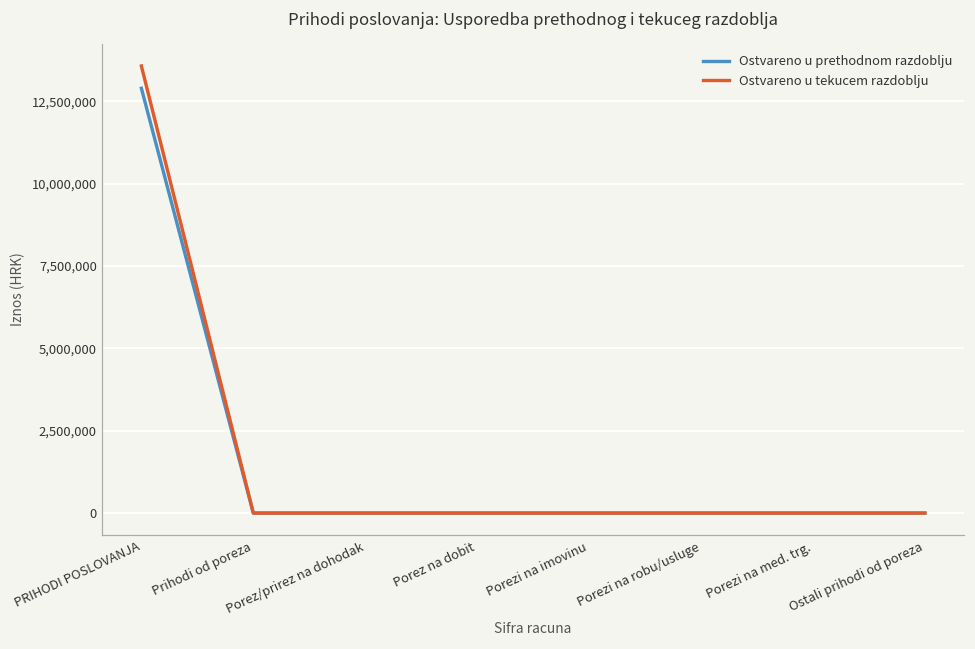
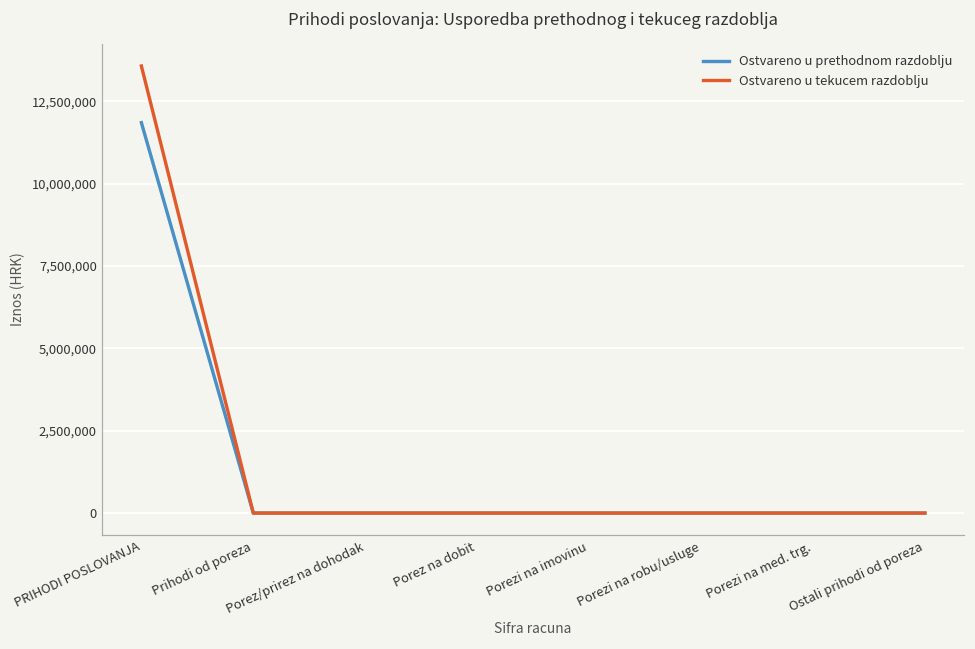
  {
    "Ostvareno u prethodnom razdoblju": {
-     "PRIHODI POSLOVANJA": "12,900,000"
+     "PRIHODI POSLOVANJA": "11,900,000"
    },
    "Ostvareno u tekucem razdoblju": {
      "PRIHODI POSLOVANJA": "13,600,000"
    }
  }
